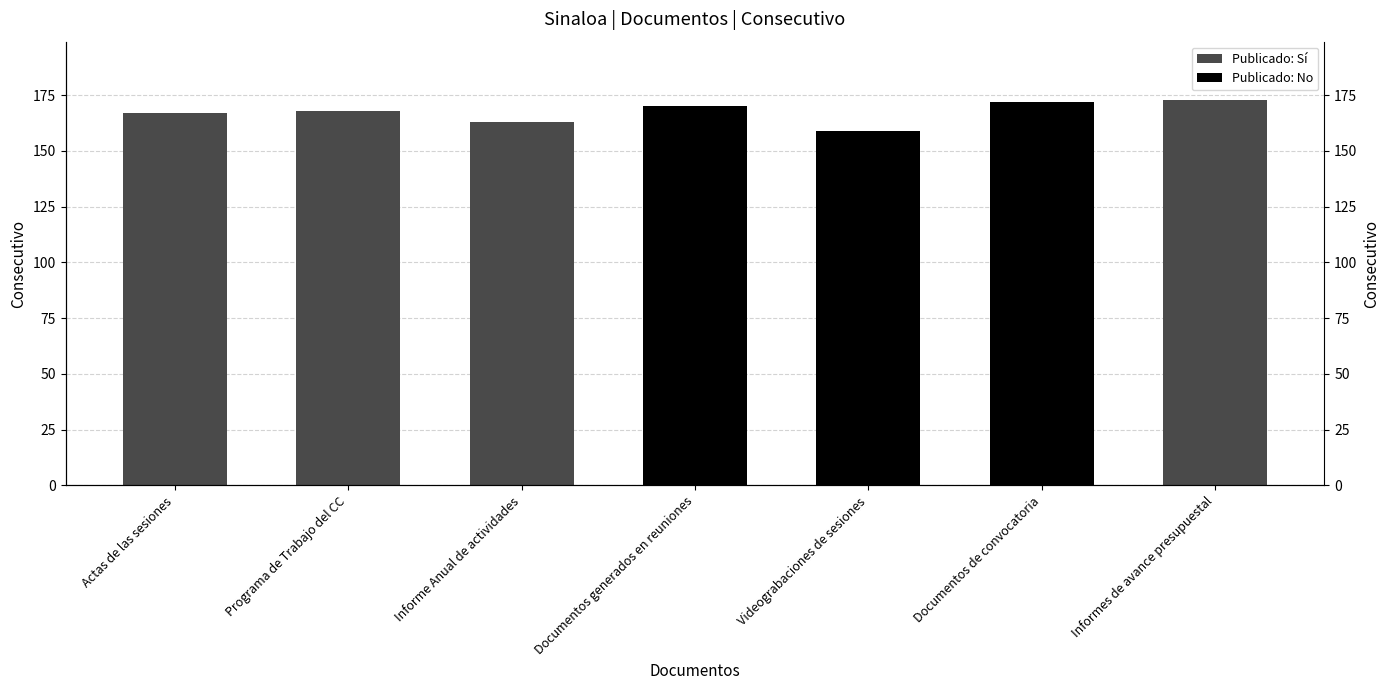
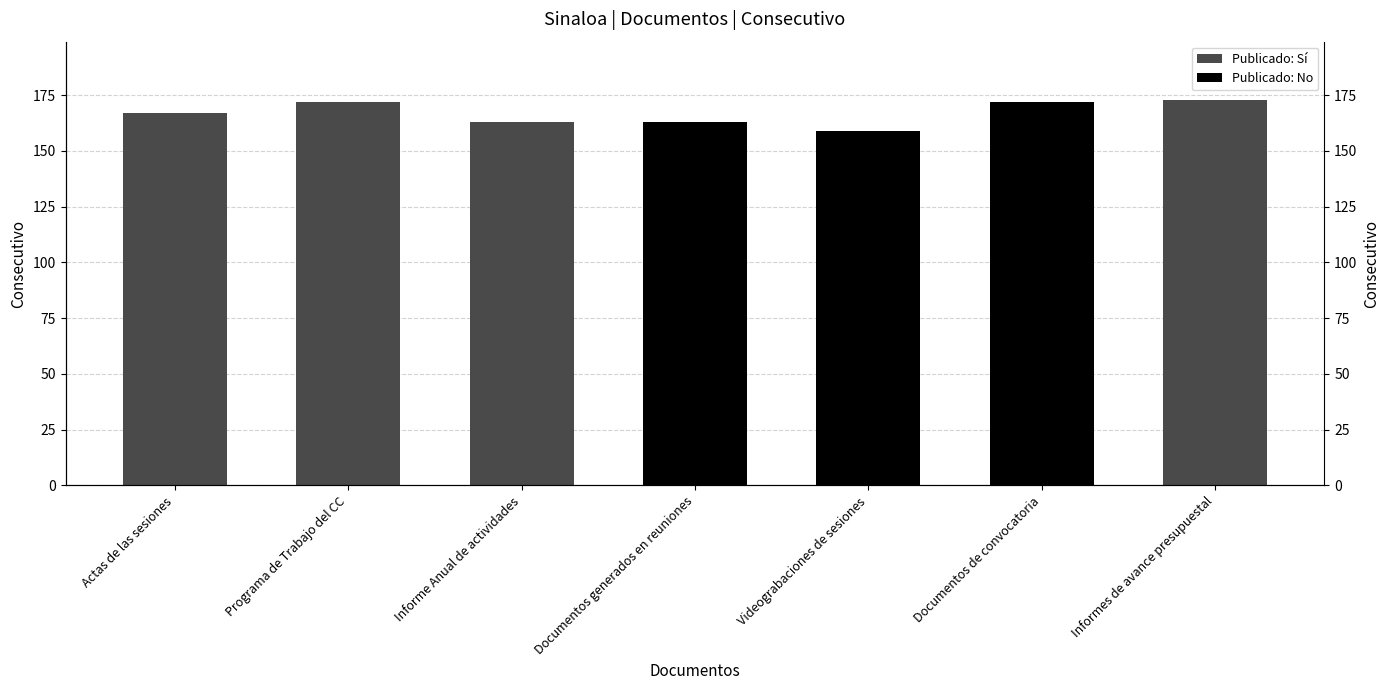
  {
    "Actas de las sesiones": 167,
-   "Programa de Trabajo del CC": 168,
+   "Programa de Trabajo del CC": 172,
    "Informe Anual de actividades": 163,
-   "Documentos generados en reuniones": 170,
+   "Documentos generados en reuniones": 163,
    "Videograbaciones de sesiones": 159,
    "Documentos de convocatoria": 172,
    "Informes de avance presupuestal": 173
  }
